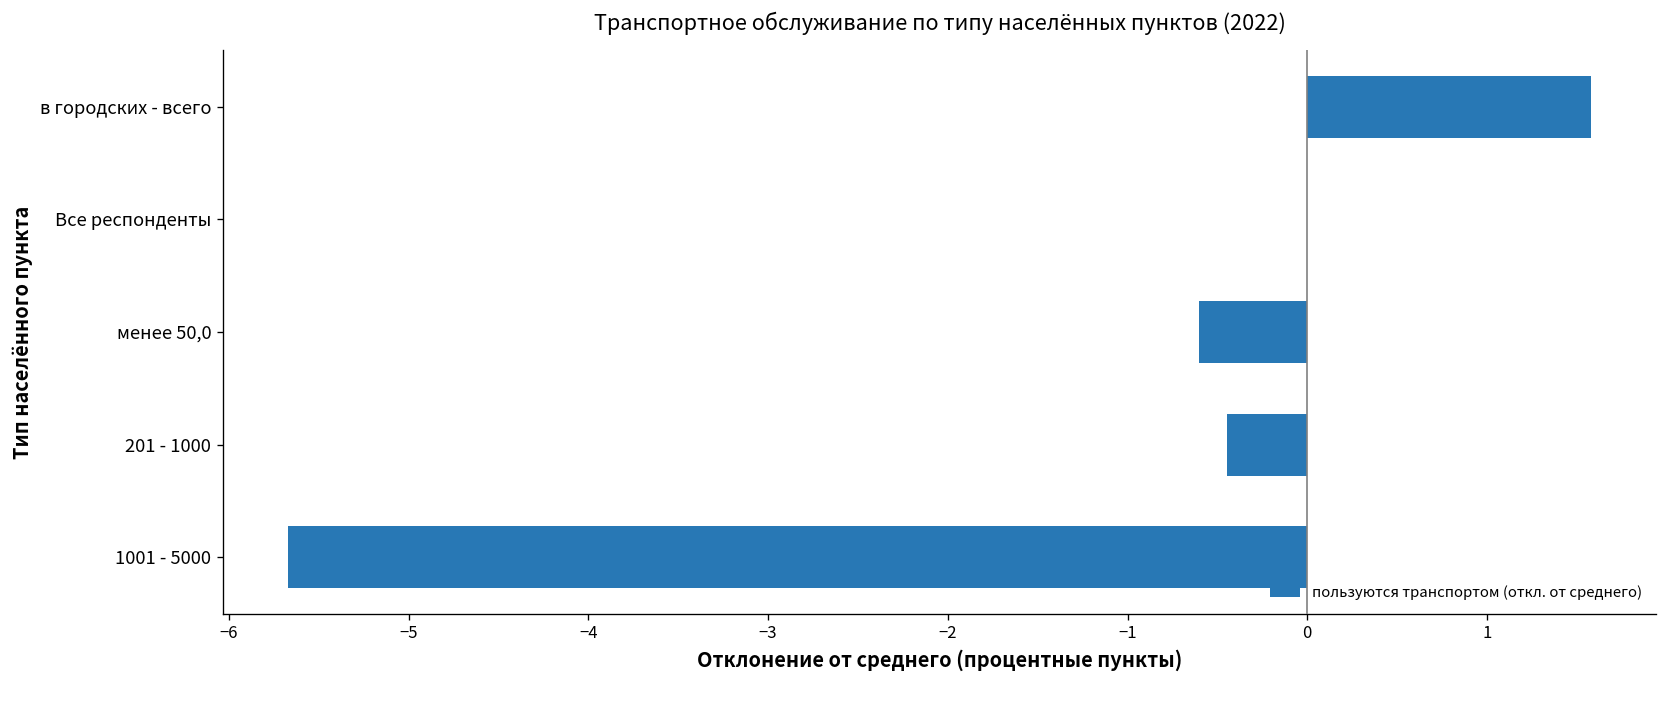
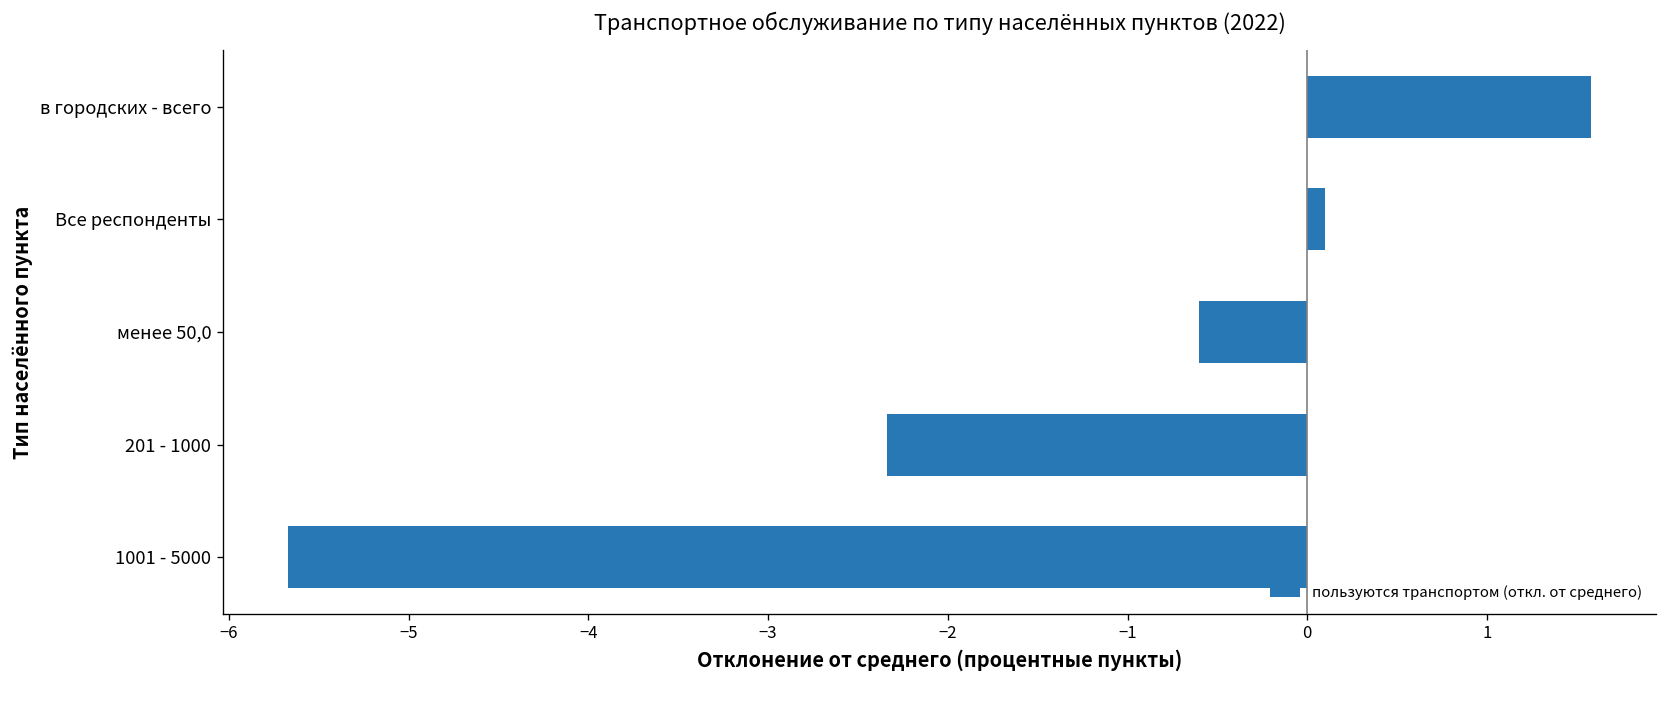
  {
    "в городских - всего": 1.58,
-   "Все респонденты": 0.0,
+   "Все респонденты": 0.1,
    "менее 50,0": -0.60,
-   "201 - 1000": -0.45,
+   "201 - 1000": -2.34,
    "1001 - 5000": -5.67
  }
